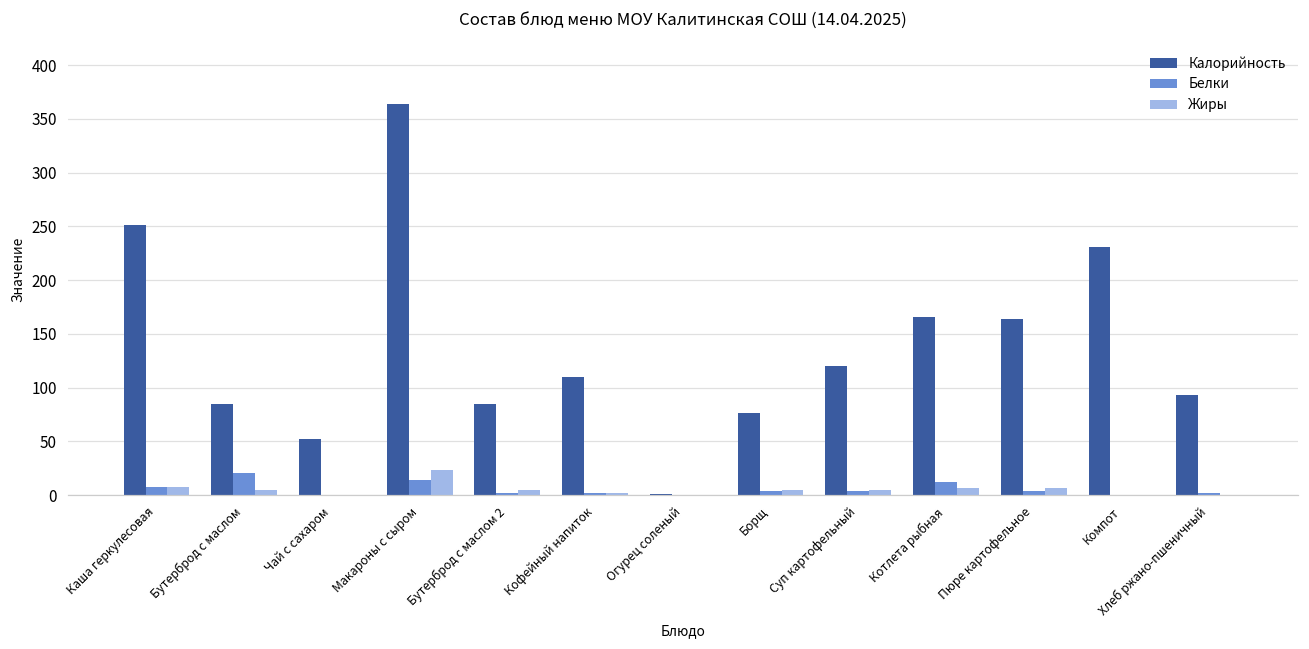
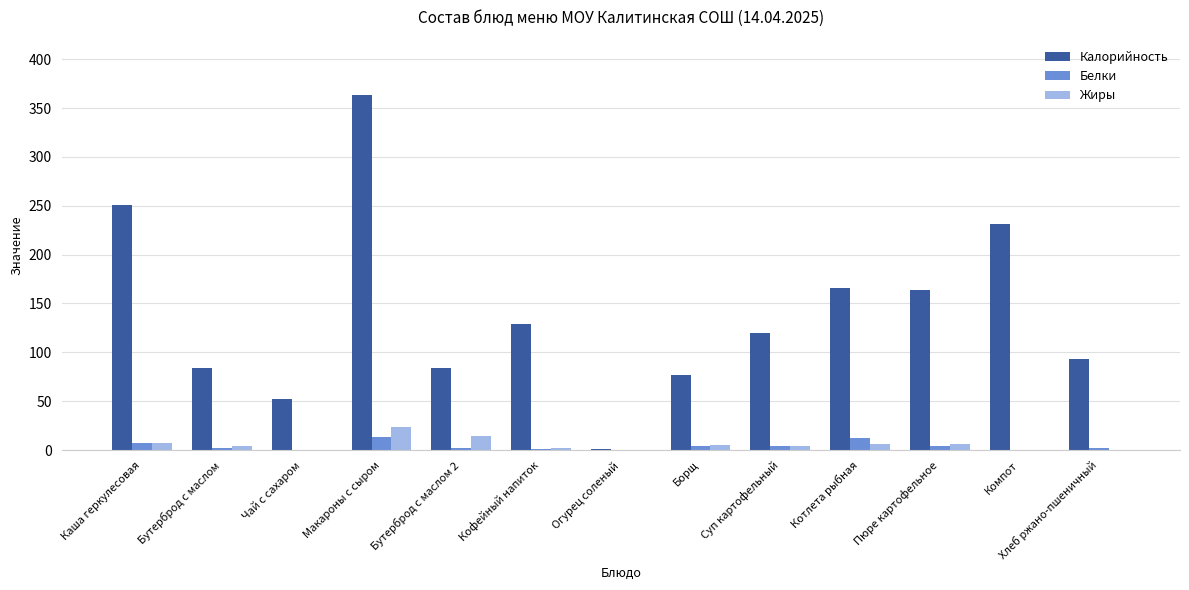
  {
    "Калорийность": {
      "Каша геркулесовая": 250,
      "Бутерброд с маслом": 80,
      "Чай с сахаром": 50,
      "Макароны с сыром": 360,
      "Бутерброд с маслом 2": 80,
-     "Кофейный напиток": 110,
+     "Кофейный напиток": 130,
      "Борщ": 80,
      "Суп картофельный": 120,
      "Котлета рыбная": 170,
      "Пюре картофельное": 160,
      "Компот": 230,
      "Хлеб ржано-пшеничный": 90
    },
    "Белки": {
      "Каша геркулесовая": 10,
-     "Бутерброд с маслом": 20,
+     "Бутерброд с маслом": 0,
      "Чай с сахаром": 0,
      "Макароны с сыром": 10,
      "Борщ": 0,
      "Суп картофельный": 0,
      "Котлета рыбная": 10,
      "Пюре картофельное": 0
    },
    "Жиры": {
      "Каша геркулесовая": 10,
      "Бутерброд с маслом": 0,
      "Чай с сахаром": 0,
      "Макароны с сыром": 20,
-     "Бутерброд с маслом 2": 0,
+     "Бутерброд с маслом 2": 10,
      "Огурец соленый": 0,
      "Борщ": 10,
      "Суп картофельный": 0,
      "Котлета рыбная": 10,
      "Пюре картофельное": 10,
      "Компот": 0
    }
  }
